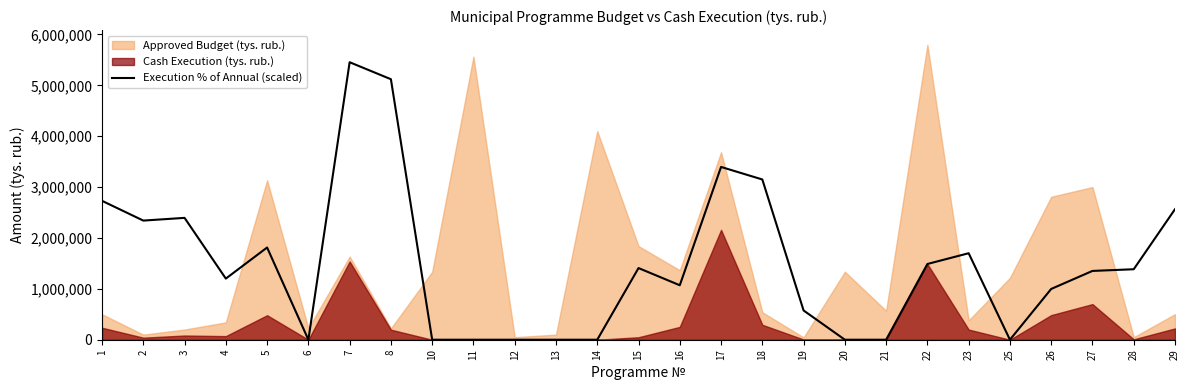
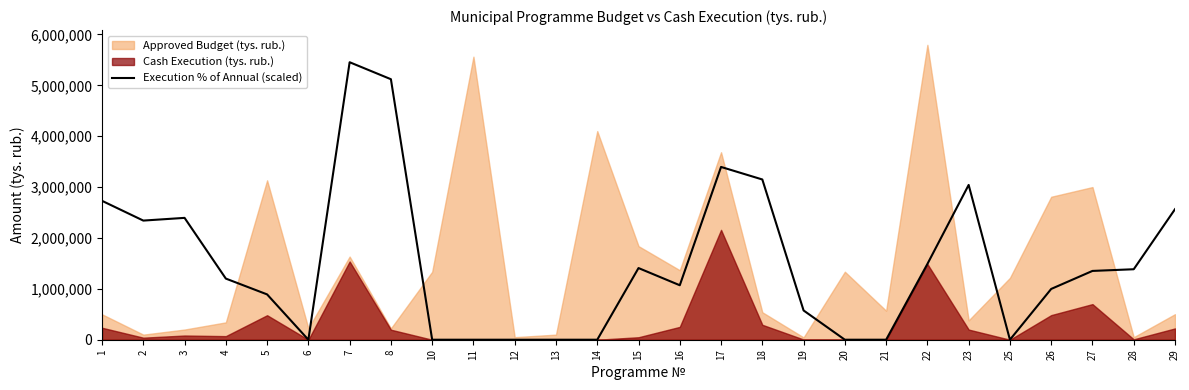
  {
    "Execution % of Annual (scaled)": {
      "1": "2,700,000",
      "2": "2,300,000",
      "3": "2,400,000",
      "4": "1,200,000",
-     "5": "1,800,000",
+     "5": "900,000",
      "7": "5,500,000",
      "8": "5,100,000",
      "15": "1,400,000",
      "16": "1,100,000",
      "17": "3,400,000",
      "18": "3,100,000",
      "19": "600,000",
-     "23": "1,700,000",
+     "23": "3,000,000",
      "26": "1,000,000",
      "27": "1,400,000",
      "28": "1,400,000",
      "29": "2,600,000"
    }
  }
